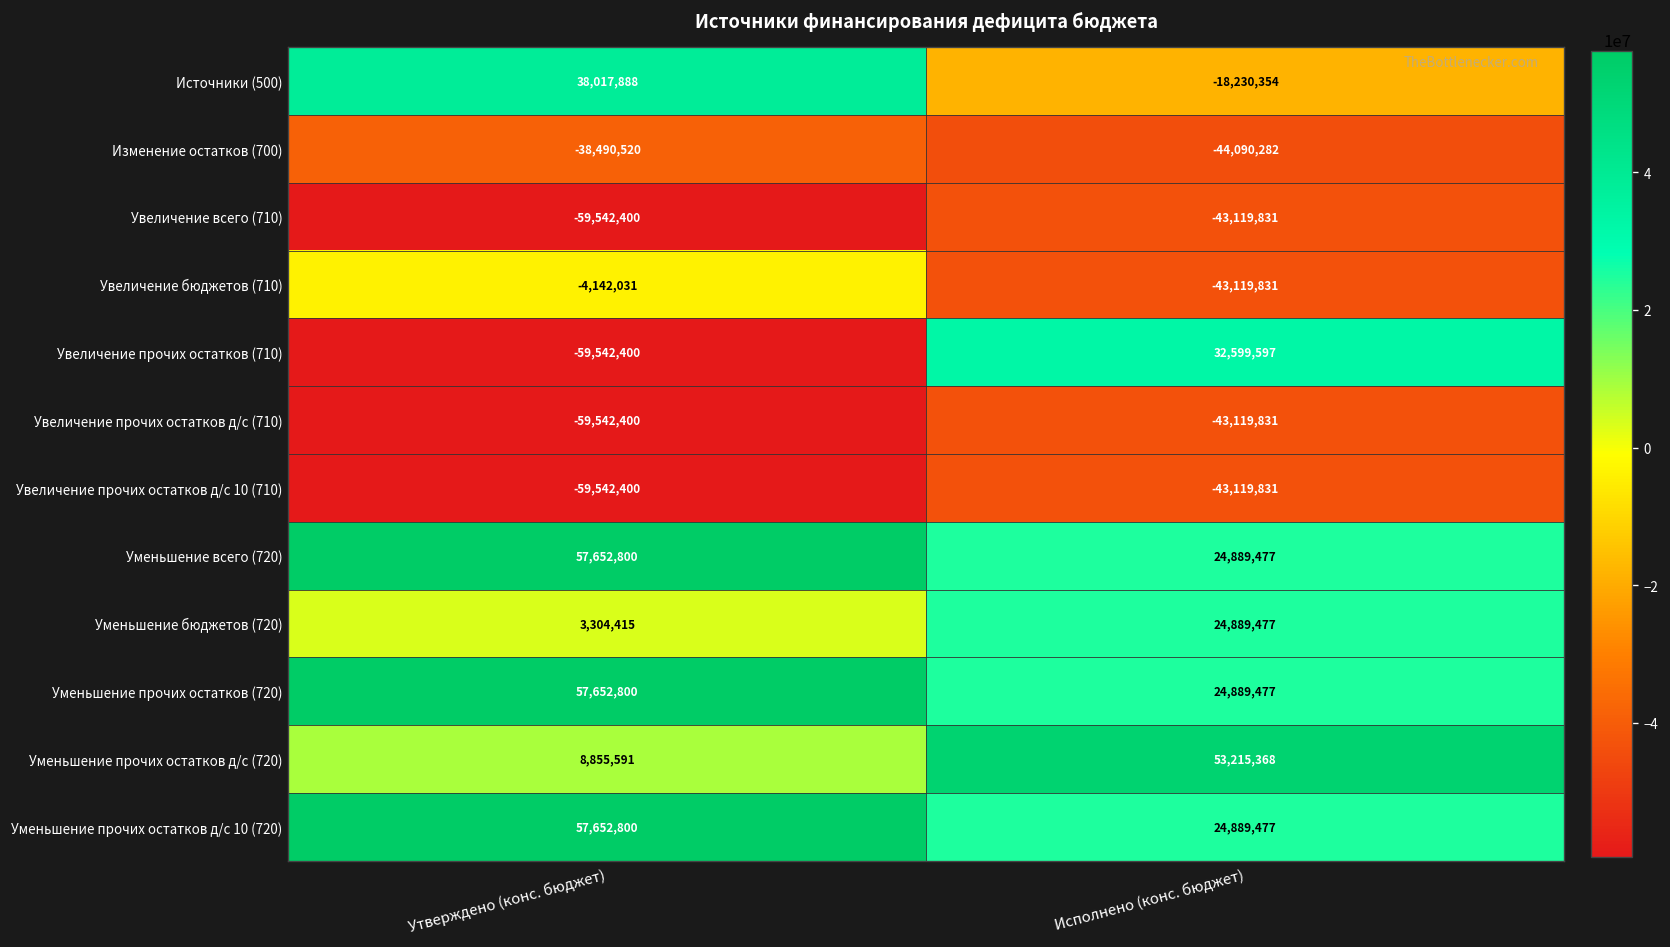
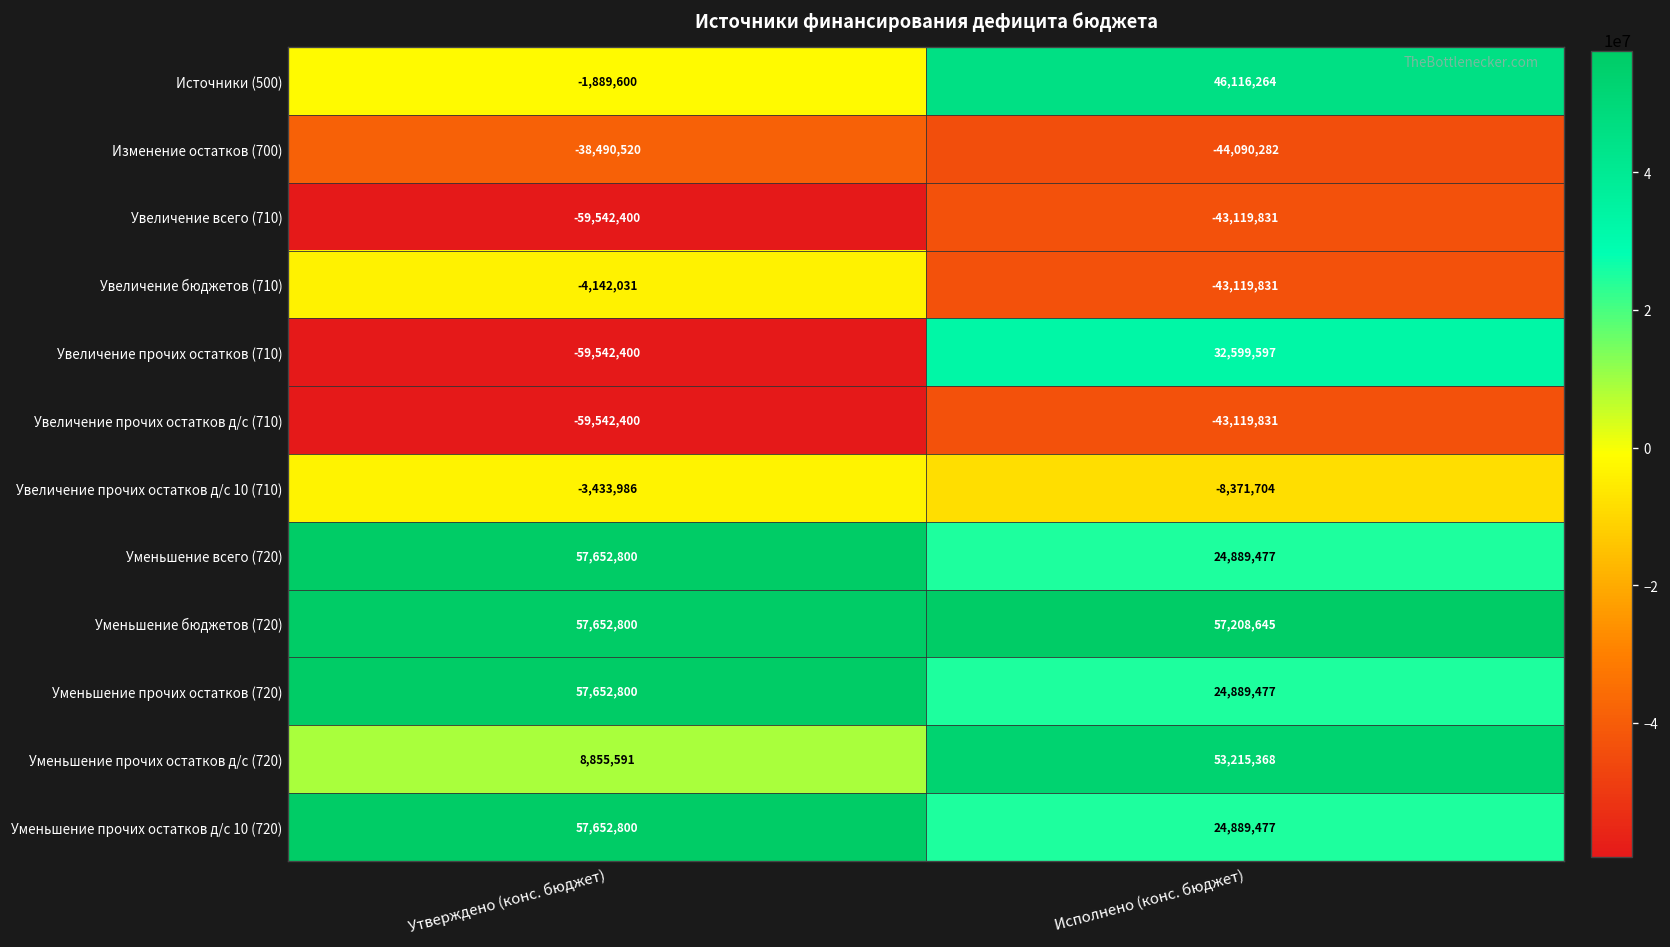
  {
    "Источники (500)": {
-     "Утверждено (конс. бюджет)": "38,017,888",
-     "Исполнено (конс. бюджет)": "-18,230,354"
+     "Утверждено (конс. бюджет)": "-1,889,600",
+     "Исполнено (конс. бюджет)": "46,116,264"
    },
    "Изменение остатков (700)": {
      "Утверждено (конс. бюджет)": "-38,490,520",
      "Исполнено (конс. бюджет)": "-44,090,282"
    },
    "Увеличение всего (710)": {
      "Утверждено (конс. бюджет)": "-59,542,400",
      "Исполнено (конс. бюджет)": "-43,119,831"
    },
    "Увеличение бюджетов (710)": {
      "Утверждено (конс. бюджет)": "-4,142,031",
      "Исполнено (конс. бюджет)": "-43,119,831"
    },
    "Увеличение прочих остатков (710)": {
      "Утверждено (конс. бюджет)": "-59,542,400",
      "Исполнено (конс. бюджет)": "32,599,597"
    },
    "Увеличение прочих остатков д/с (710)": {
      "Утверждено (конс. бюджет)": "-59,542,400",
      "Исполнено (конс. бюджет)": "-43,119,831"
    },
    "Увеличение прочих остатков д/с 10 (710)": {
-     "Утверждено (конс. бюджет)": "-59,542,400",
-     "Исполнено (конс. бюджет)": "-43,119,831"
+     "Утверждено (конс. бюджет)": "-3,433,986",
+     "Исполнено (конс. бюджет)": "-8,371,704"
    },
    "Уменьшение всего (720)": {
      "Утверждено (конс. бюджет)": "57,652,800",
      "Исполнено (конс. бюджет)": "24,889,477"
    },
    "Уменьшение бюджетов (720)": {
-     "Утверждено (конс. бюджет)": "3,304,415",
-     "Исполнено (конс. бюджет)": "24,889,477"
+     "Утверждено (конс. бюджет)": "57,652,800",
+     "Исполнено (конс. бюджет)": "57,208,645"
    },
    "Уменьшение прочих остатков (720)": {
      "Утверждено (конс. бюджет)": "57,652,800",
      "Исполнено (конс. бюджет)": "24,889,477"
    },
    "Уменьшение прочих остатков д/с (720)": {
      "Утверждено (конс. бюджет)": "8,855,591",
      "Исполнено (конс. бюджет)": "53,215,368"
    },
    "Уменьшение прочих остатков д/с 10 (720)": {
      "Утверждено (конс. бюджет)": "57,652,800",
      "Исполнено (конс. бюджет)": "24,889,477"
    }
  }
